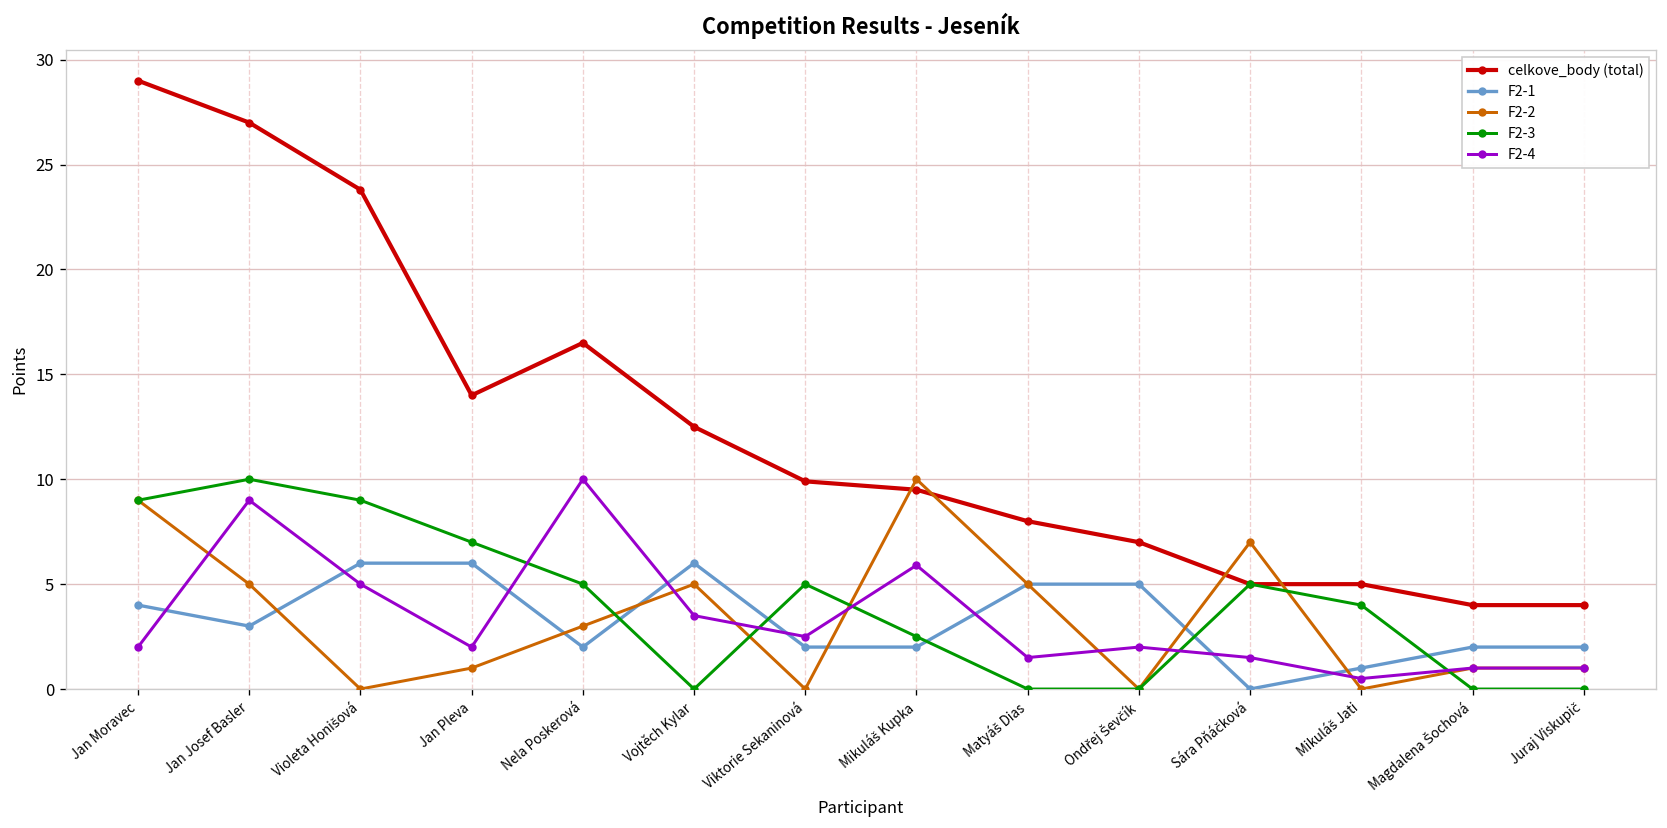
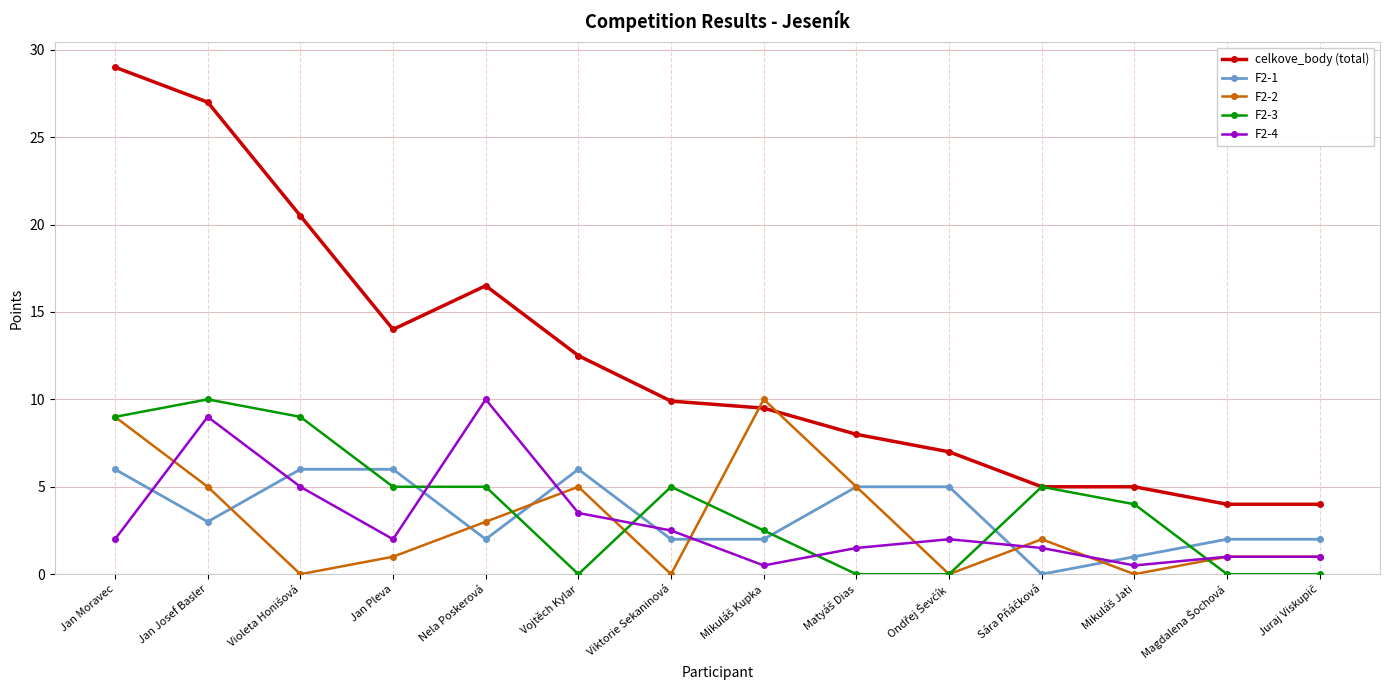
  {
    "celkove_body (total)": {
      "Jan Moravec": 29.0,
      "Jan Josef Basler": 27.0,
-     "Violeta Honišová": 23.8,
+     "Violeta Honišová": 20.5,
      "Jan Pleva": 14.0,
      "Nela Poskerová": 16.5,
      "Vojtěch Kylar": 12.5,
      "Viktorie Sekaninová": 9.9,
      "Mikuláš Kupka": 9.5,
      "Matyáš Dias": 8.0,
      "Ondřej Ševčík": 7.0,
      "Mikuláš Jati": 5.0,
      "Magdalena Šochová": 4.0,
      "Juraj Viskupič": 4.0
    },
    "F2-1": {
-     "Jan Moravec": 4,
+     "Jan Moravec": 6,
      "Jan Josef Basler": 3,
      "Violeta Honišová": 6,
      "Jan Pleva": 6,
      "Nela Poskerová": 2,
      "Vojtěch Kylar": 6,
      "Viktorie Sekaninová": 2,
      "Mikuláš Kupka": 2,
      "Ondřej Ševčík": 5,
      "Sára Pňáčková": 0,
      "Mikuláš Jati": 1,
      "Magdalena Šochová": 2,
      "Juraj Viskupič": 2
    },
    "F2-2": {
      "Jan Josef Basler": 5,
      "Violeta Honišová": 0,
      "Jan Pleva": 1,
      "Nela Poskerová": 3,
      "Vojtěch Kylar": 5,
      "Viktorie Sekaninová": 0,
      "Mikuláš Kupka": 10,
-     "Sára Pňáčková": 7,
+     "Sára Pňáčková": 2,
      "Mikuláš Jati": 0
    },
    "F2-3": {
      "Jan Josef Basler": 10,
      "Violeta Honišová": 9,
-     "Jan Pleva": 7,
+     "Jan Pleva": 5,
      "Nela Poskerová": 5,
      "Vojtěch Kylar": 0,
      "Viktorie Sekaninová": 5,
      "Mikuláš Kupka": 2.5,
      "Matyáš Dias": 0,
      "Mikuláš Jati": 4,
      "Magdalena Šochová": 0,
      "Juraj Viskupič": 0
    },
    "F2-4": {
      "Jan Moravec": 2.0,
      "Jan Josef Basler": 9.0,
      "Violeta Honišová": 5.0,
      "Jan Pleva": 2.0,
      "Nela Poskerová": 10.0,
      "Vojtěch Kylar": 3.5,
      "Viktorie Sekaninová": 2.5,
-     "Mikuláš Kupka": 5.9,
+     "Mikuláš Kupka": 0.5,
      "Matyáš Dias": 1.5,
      "Ondřej Ševčík": 2.0,
      "Sára Pňáčková": 1.5,
      "Mikuláš Jati": 0.5
    }
  }
